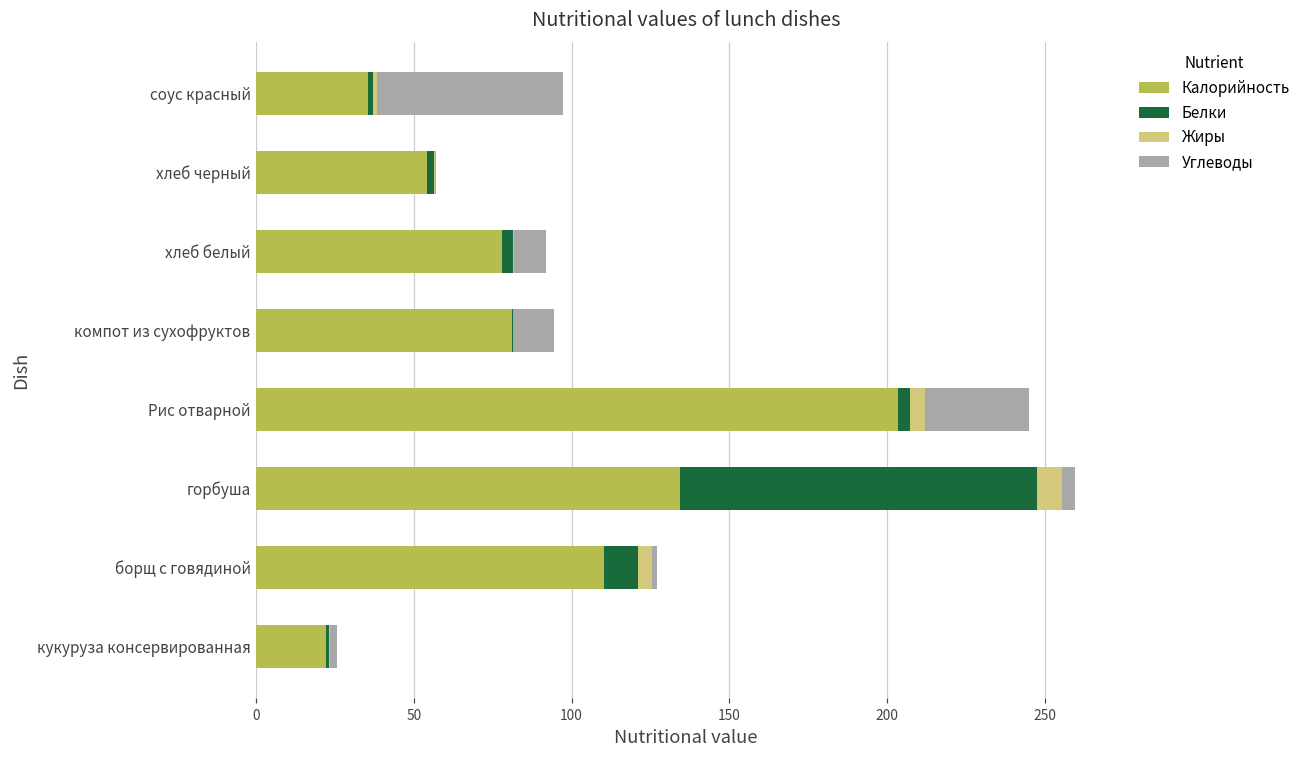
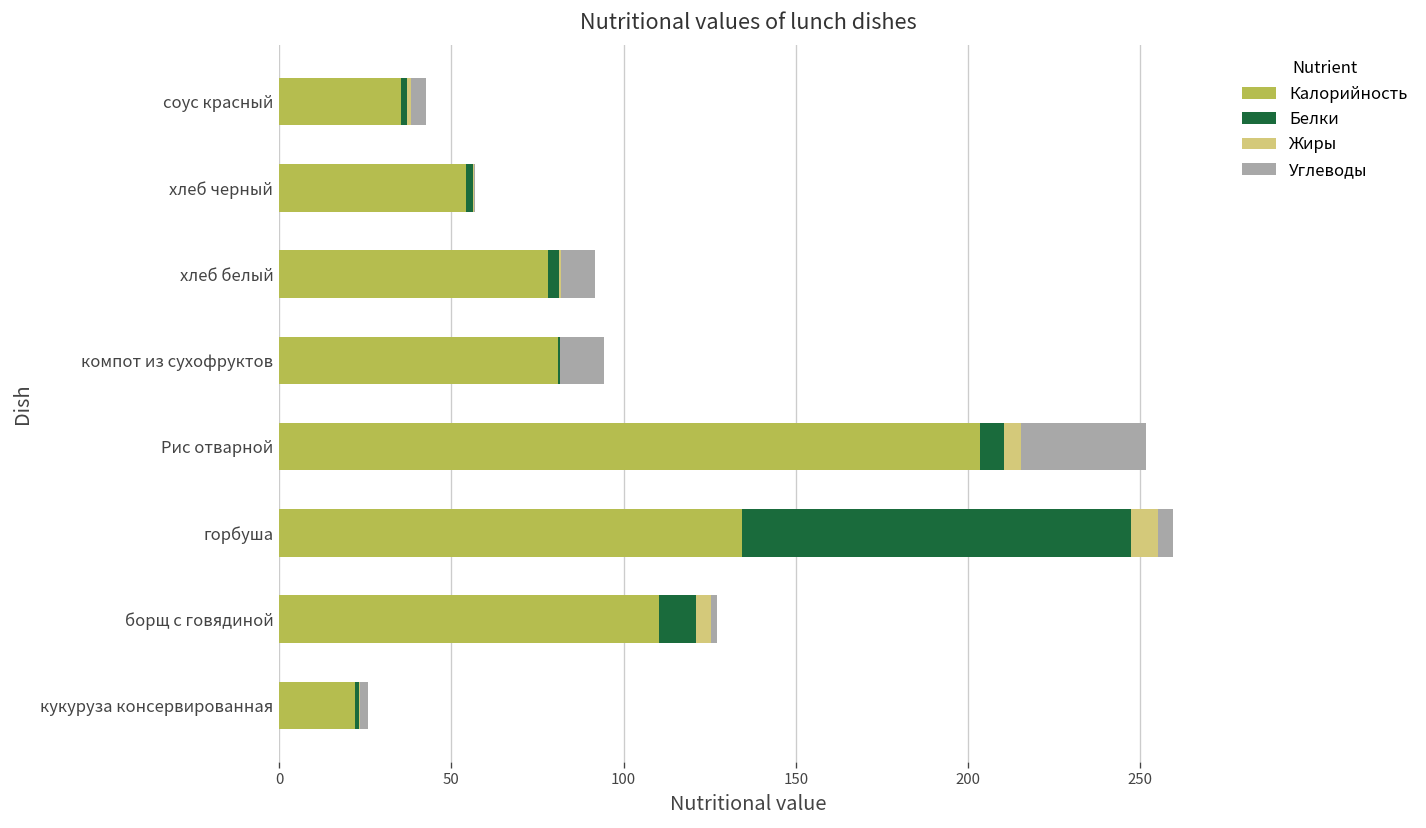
  {
    "Белки": {
      "соус красный": 2,
      "хлеб черный": 2,
      "хлеб белый": 3,
-     "Рис отварной": 4,
+     "Рис отварной": 7,
      "горбуша": 113,
      "борщ с говядиной": 11,
      "кукуруза консервированная": 1
    },
    "Углеводы": {
-     "соус красный": 59,
+     "соус красный": 4,
      "хлеб белый": 10,
      "компот из сухофруктов": 13,
-     "Рис отварной": 33,
+     "Рис отварной": 37,
      "горбуша": 4,
      "борщ с говядиной": 2,
      "кукуруза консервированная": 2
    }
  }
